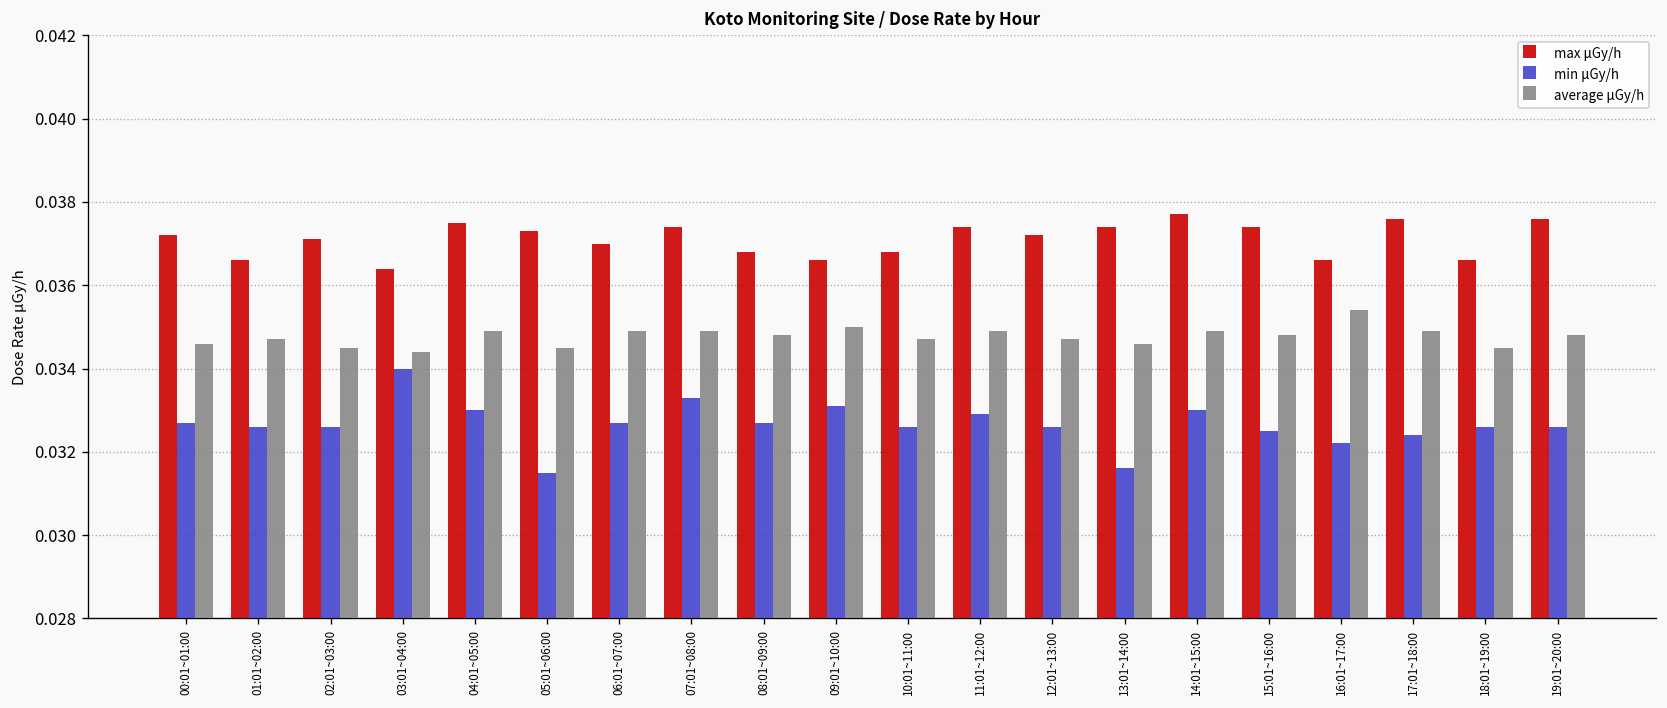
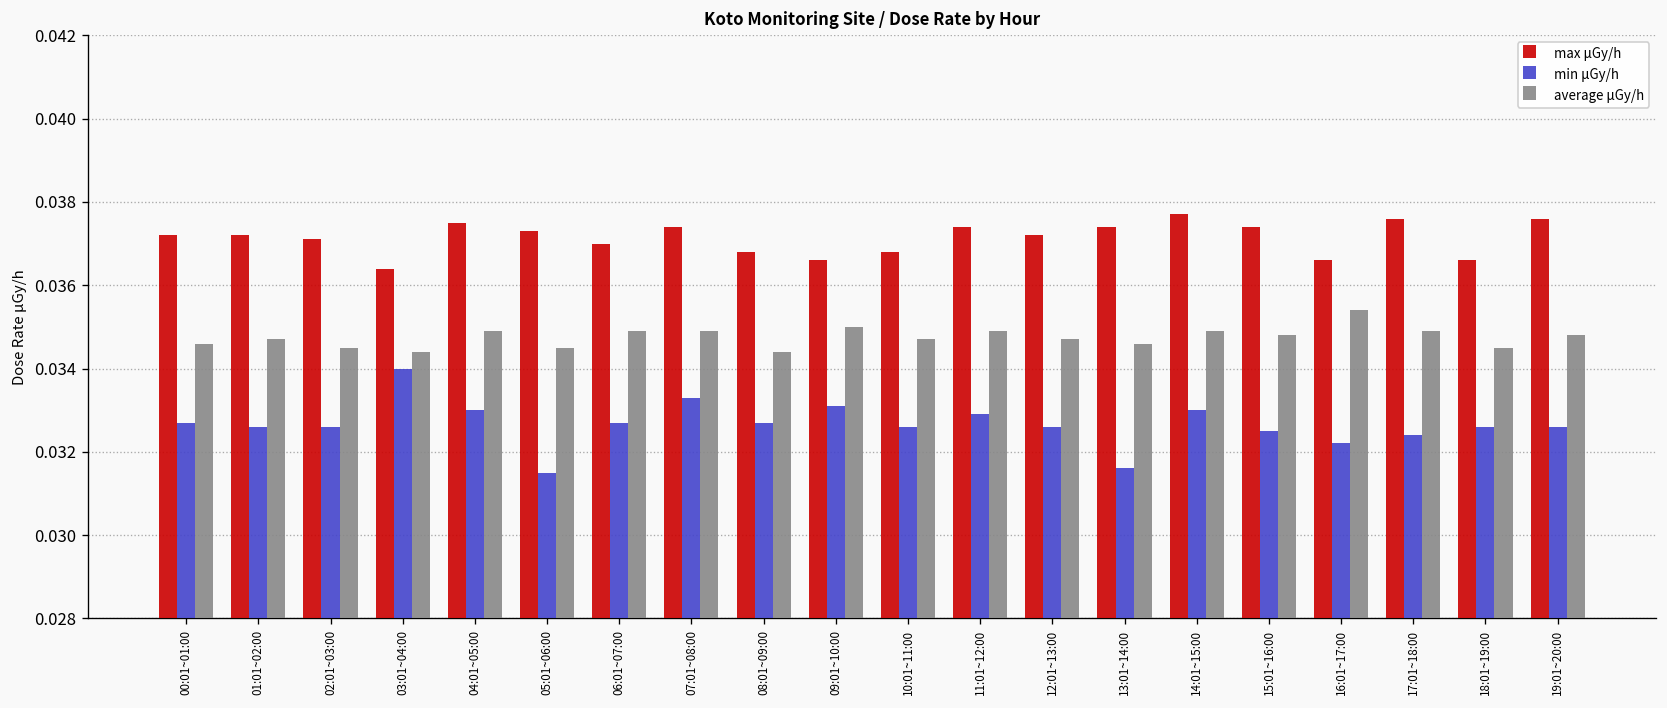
  {
    "max μGy/h": {
      "00:01~01:00": 0.0372,
-     "01:01~02:00": 0.0366,
+     "01:01~02:00": 0.0372,
      "02:01~03:00": 0.0371,
      "03:01~04:00": 0.0364,
      "04:01~05:00": 0.0375,
      "05:01~06:00": 0.0373,
      "06:01~07:00": 0.0370,
      "07:01~08:00": 0.0374,
      "08:01~09:00": 0.0368,
      "09:01~10:00": 0.0366,
      "10:01~11:00": 0.0368,
      "11:01~12:00": 0.0374,
      "12:01~13:00": 0.0372,
      "13:01~14:00": 0.0374,
      "14:01~15:00": 0.0377,
      "15:01~16:00": 0.0374,
      "16:01~17:00": 0.0366,
      "17:01~18:00": 0.0376,
      "18:01~19:00": 0.0366,
      "19:01~20:00": 0.0376
    },
    "min μGy/h": {
      "00:01~01:00": 0.0327,
      "01:01~02:00": 0.0326,
      "02:01~03:00": 0.0326,
      "03:01~04:00": 0.0340,
      "04:01~05:00": 0.0330,
      "05:01~06:00": 0.0315,
      "06:01~07:00": 0.0327,
      "07:01~08:00": 0.0333,
      "08:01~09:00": 0.0327,
      "09:01~10:00": 0.0331,
      "10:01~11:00": 0.0326,
      "11:01~12:00": 0.0329,
      "12:01~13:00": 0.0326,
      "13:01~14:00": 0.0316,
      "14:01~15:00": 0.0330,
      "15:01~16:00": 0.0325,
      "16:01~17:00": 0.0322,
      "17:01~18:00": 0.0324,
      "18:01~19:00": 0.0326,
      "19:01~20:00": 0.0326
    },
    "average μGy/h": {
      "00:01~01:00": 0.0346,
      "01:01~02:00": 0.0347,
      "02:01~03:00": 0.0345,
      "03:01~04:00": 0.0344,
      "04:01~05:00": 0.0349,
      "05:01~06:00": 0.0345,
      "06:01~07:00": 0.0349,
      "07:01~08:00": 0.0349,
-     "08:01~09:00": 0.0348,
+     "08:01~09:00": 0.0344,
      "09:01~10:00": 0.0350,
      "10:01~11:00": 0.0347,
      "11:01~12:00": 0.0349,
      "12:01~13:00": 0.0347,
      "13:01~14:00": 0.0346,
      "14:01~15:00": 0.0349,
      "15:01~16:00": 0.0348,
      "16:01~17:00": 0.0354,
      "17:01~18:00": 0.0349,
      "18:01~19:00": 0.0345,
      "19:01~20:00": 0.0348
    }
  }
